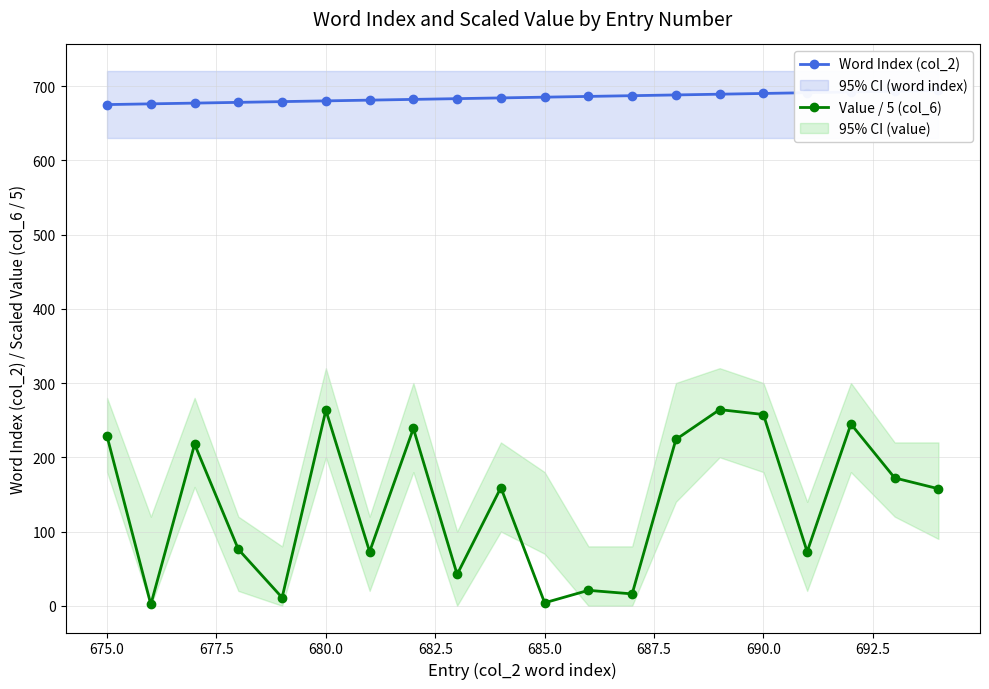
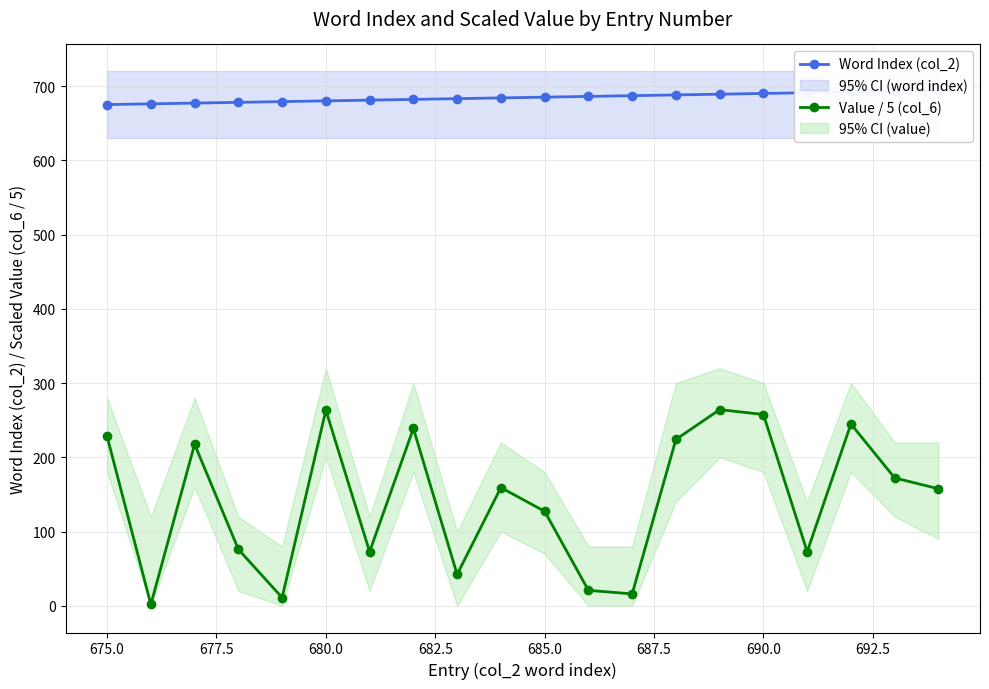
  {
    "Value / 5 (col_6)": {
      "675.0": 230,
      "680.0": 260,
-     "685.0": 0,
+     "685.0": 130,
      "690.0": 260
    }
  }
